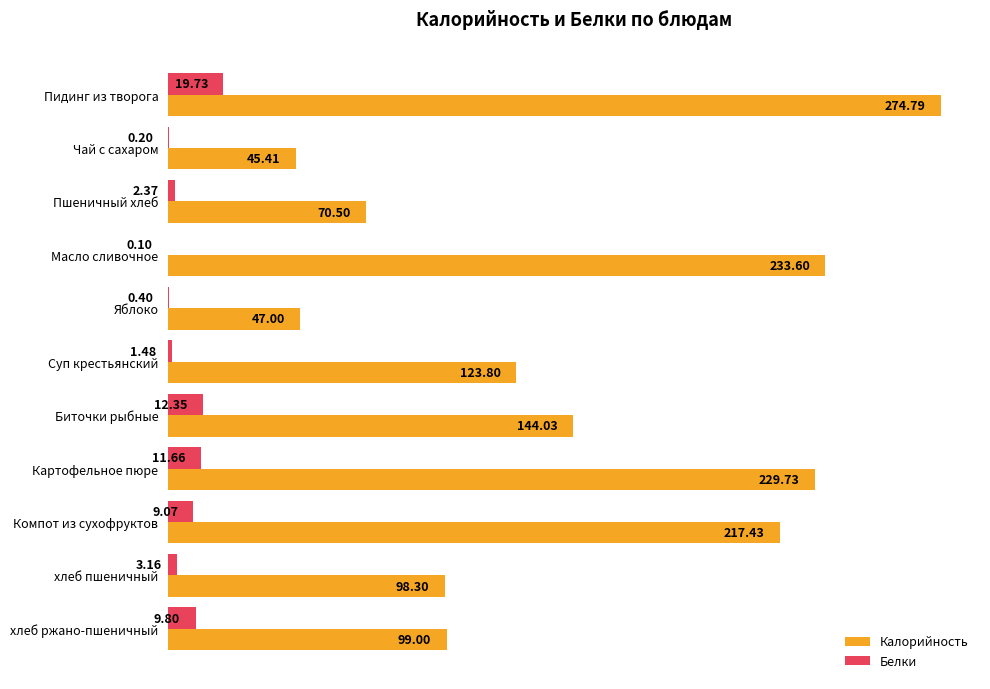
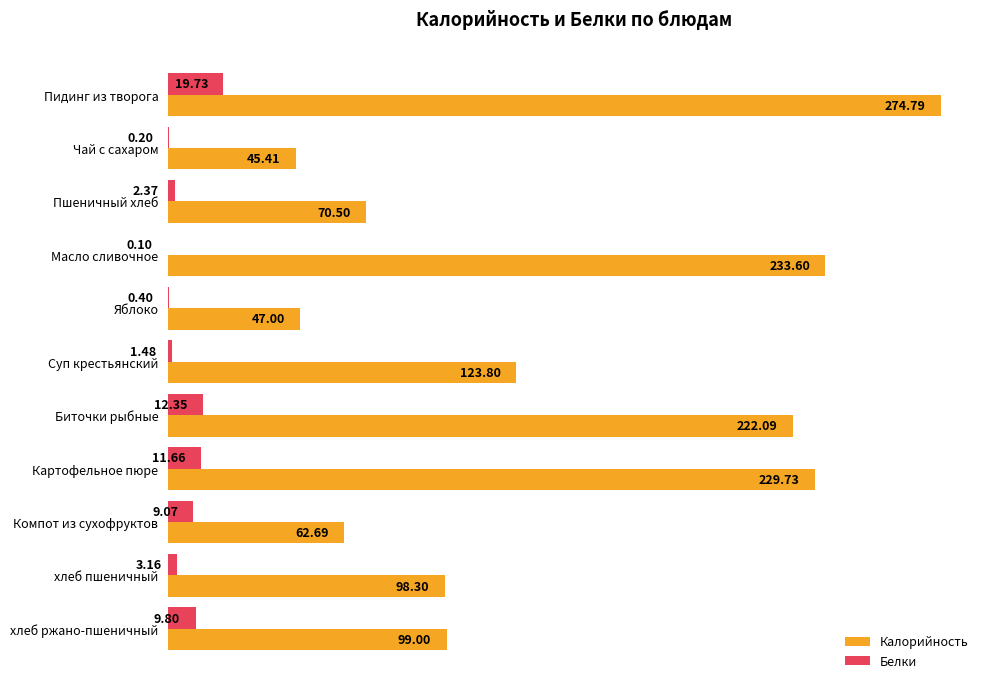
  {
    "Калорийность": {
      "Пидинг из творога": 274.79,
      "Чай с сахаром": 45.41,
      "Пшеничный хлеб": 70.50,
      "Масло сливочное": 233.60,
      "Яблоко": 47.00,
      "Суп крестьянский": 123.80,
-     "Биточки рыбные": 144.03,
+     "Биточки рыбные": 222.09,
      "Картофельное пюре": 229.73,
-     "Компот из сухофруктов": 217.43,
+     "Компот из сухофруктов": 62.69,
      "хлеб пшеничный": 98.30,
      "хлеб ржано-пшеничный": 99.00
    },
    "Белки": {
      "Пидинг из творога": 19.73,
      "Чай с сахаром": 0.20,
      "Пшеничный хлеб": 2.37,
      "Масло сливочное": 0.10,
      "Яблоко": 0.40,
      "Суп крестьянский": 1.48,
      "Биточки рыбные": 12.35,
      "Картофельное пюре": 11.66,
      "Компот из сухофруктов": 9.07,
      "хлеб пшеничный": 3.16,
      "хлеб ржано-пшеничный": 9.80
    }
  }
